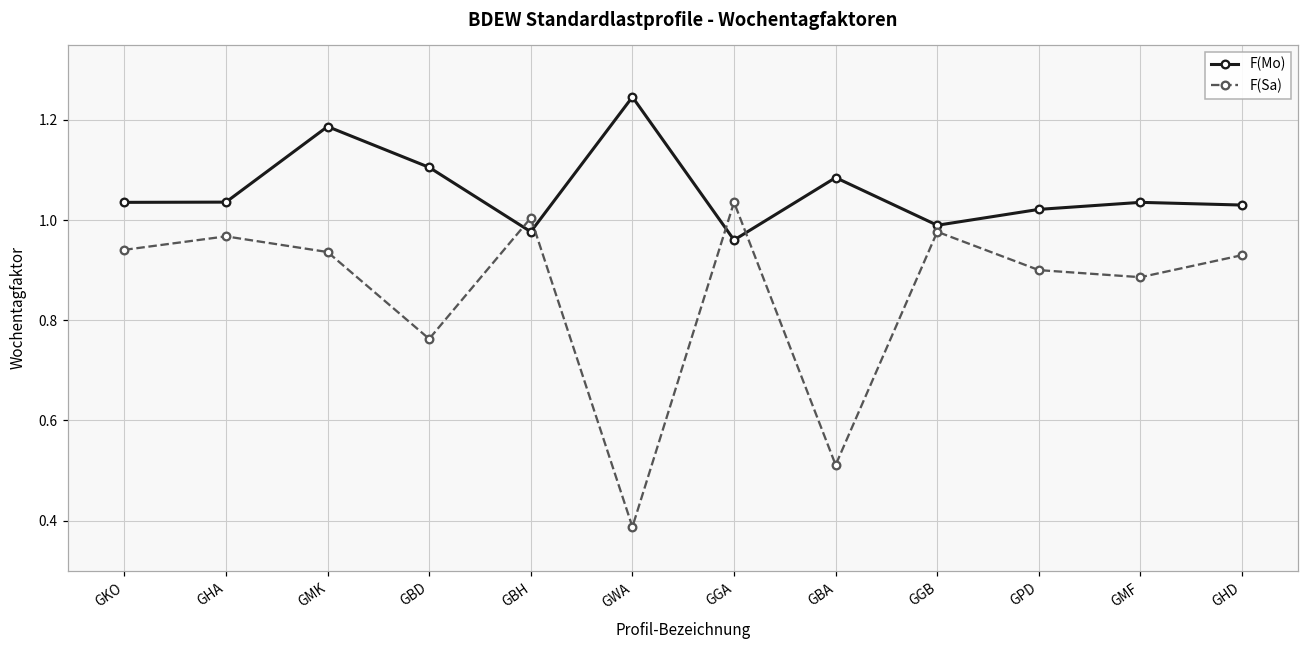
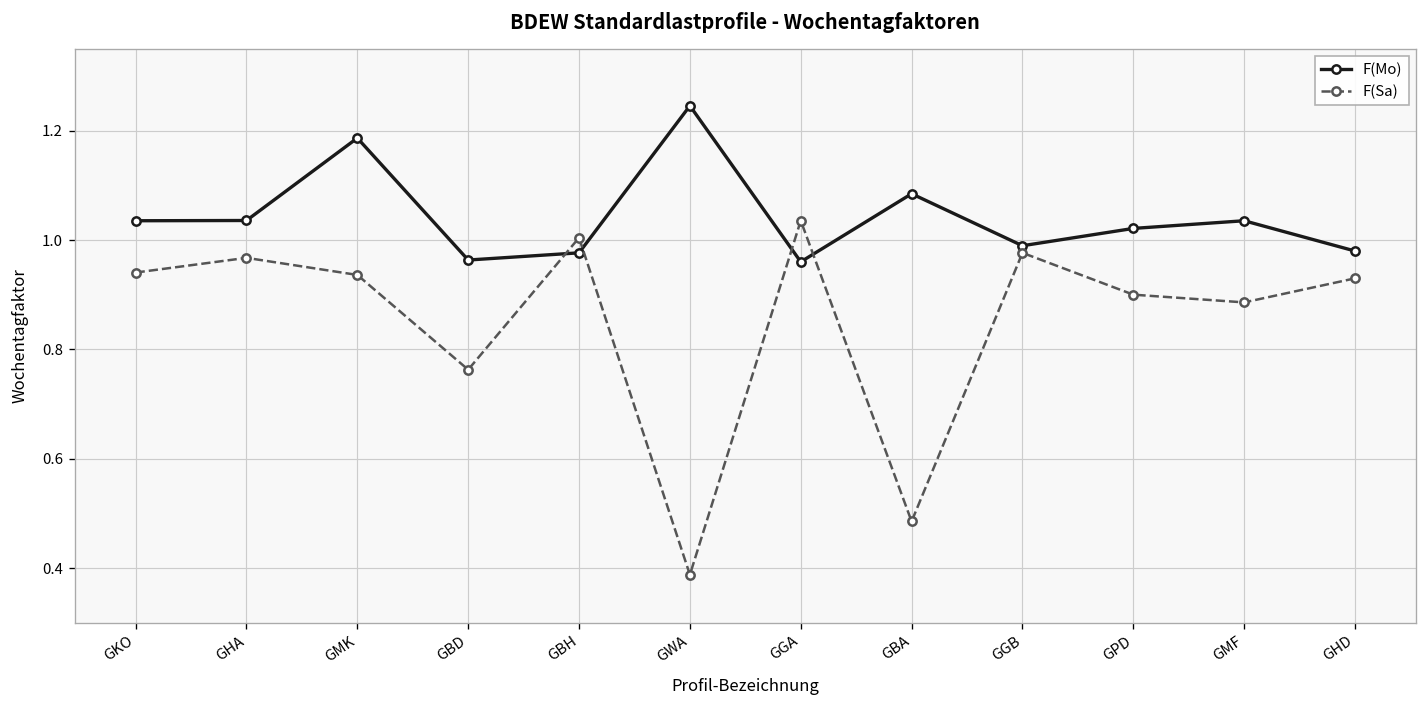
  {
    "F(Mo)": {
      "GKO": 1.04,
      "GHA": 1.04,
      "GMK": 1.19,
-     "GBD": 1.11,
+     "GBD": 0.96,
      "GBH": 0.98,
      "GWA": 1.25,
      "GGA": 0.96,
      "GBA": 1.08,
      "GGB": 0.99,
      "GPD": 1.02,
      "GMF": 1.04,
-     "GHD": 1.03
+     "GHD": 0.98
    },
    "F(Sa)": {
      "GKO": 0.94,
      "GHA": 0.97,
      "GMK": 0.94,
      "GBD": 0.76,
      "GBH": 1.00,
      "GWA": 0.39,
      "GGA": 1.04,
-     "GBA": 0.51,
+     "GBA": 0.49,
      "GGB": 0.98,
      "GPD": 0.90,
      "GMF": 0.89,
      "GHD": 0.93
    }
  }
